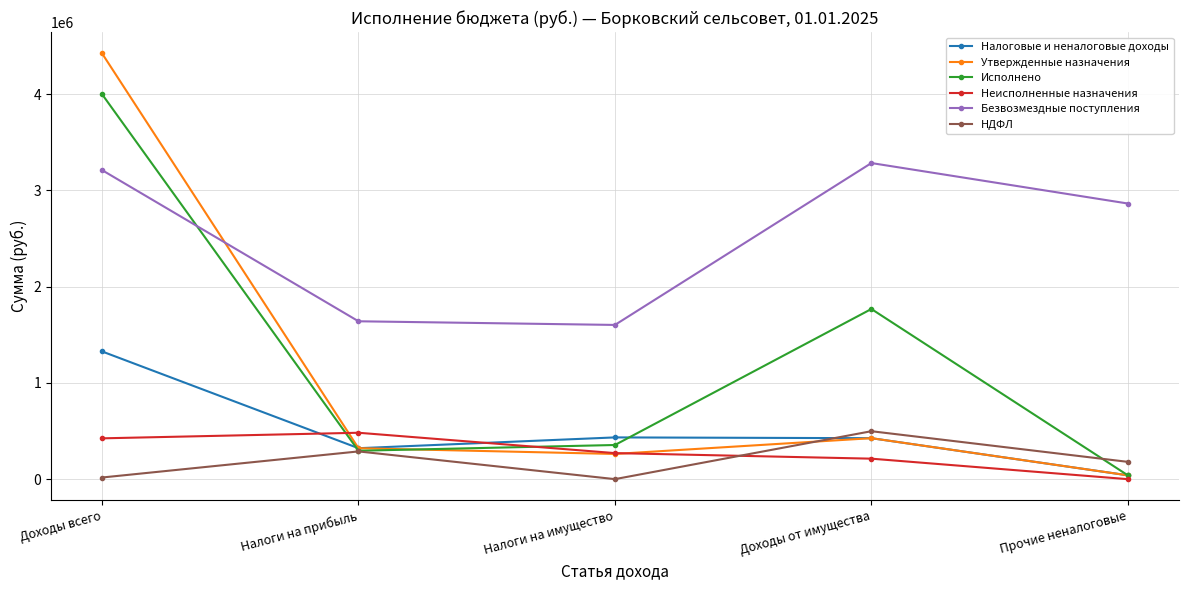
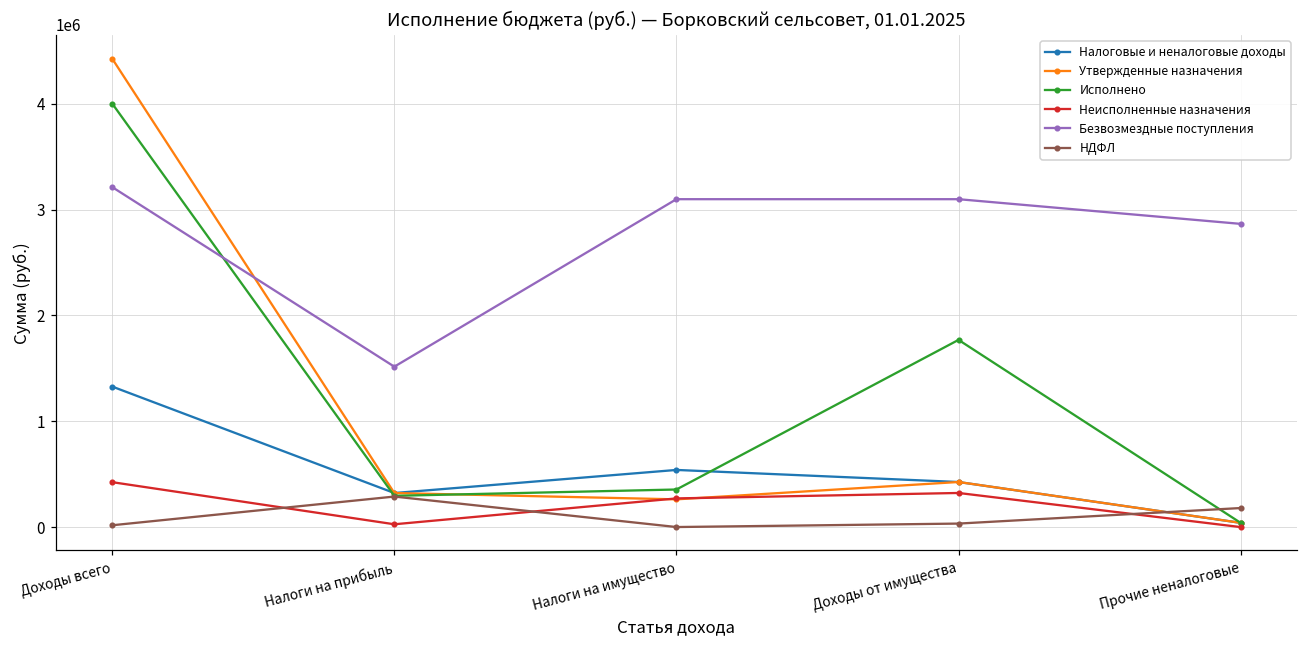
  {
    "Налоговые и неналоговые доходы": {
      "Доходы всего": 1300000,
-     "Налоги на имущество": 400000
+     "Налоги на имущество": 500000
    },
    "Утвержденные назначения": {
      "Доходы всего": 4400000
    },
    "Исполнено": {
      "Доходы всего": 4000000,
      "Налоги на имущество": 400000,
      "Доходы от имущества": 1800000
    },
    "Неисполненные назначения": {
      "Доходы всего": 400000,
-     "Налоги на прибыль": 500000,
-     "Доходы от имущества": 200000,
+     "Налоги на прибыль": 0,
+     "Доходы от имущества": 300000,
      "Прочие неналоговые": 0
    },
    "Безвозмездные поступления": {
      "Доходы всего": 3200000,
-     "Налоги на прибыль": 1600000,
-     "Налоги на имущество": 1600000,
-     "Доходы от имущества": 3300000,
+     "Налоги на прибыль": 1500000,
+     "Налоги на имущество": 3100000,
+     "Доходы от имущества": 3100000,
      "Прочие неналоговые": 2900000
    },
    "НДФЛ": {
      "Доходы всего": 0,
      "Налоги на имущество": 0,
-     "Доходы от имущества": 500000,
+     "Доходы от имущества": 0,
      "Прочие неналоговые": 200000
    }
  }
